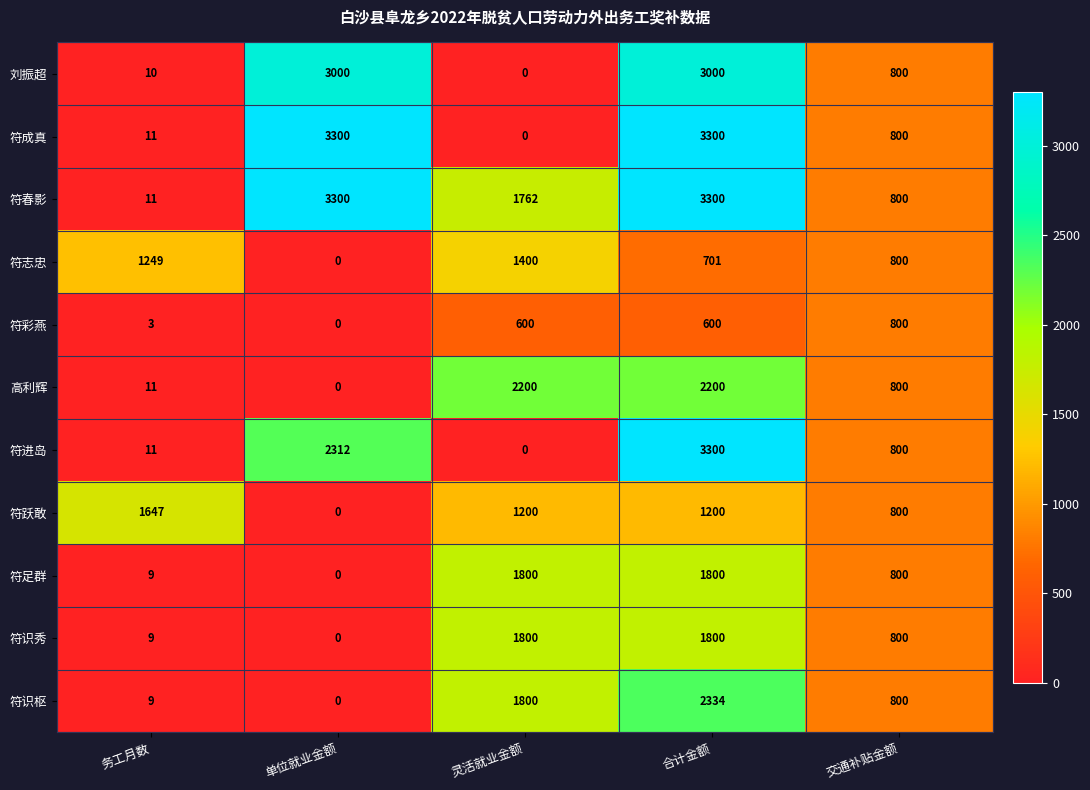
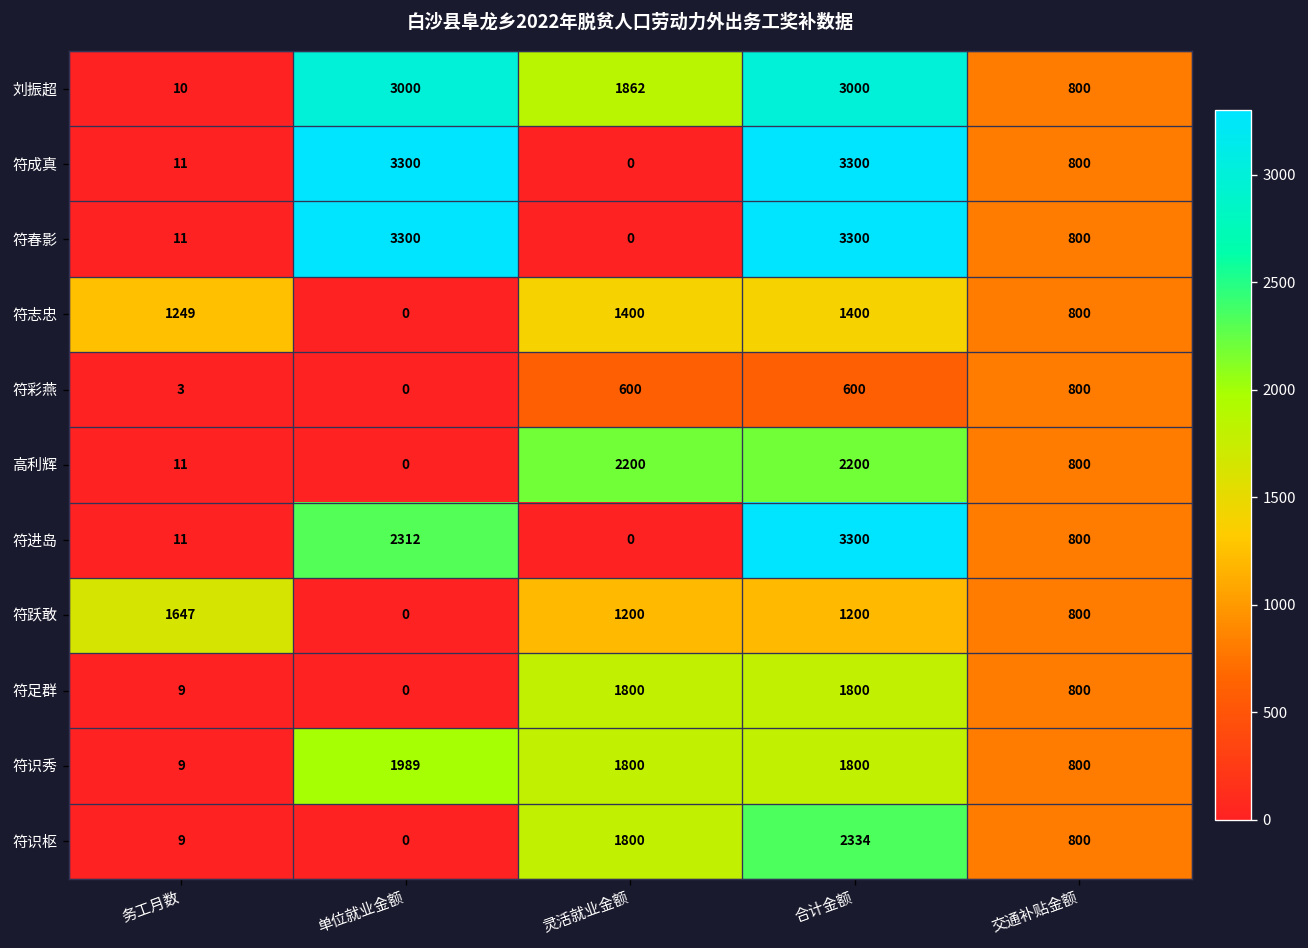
  {
    "刘振超": {
      "务工月数": 10,
      "单位就业金额": 3000,
-     "灵活就业金额": 0,
+     "灵活就业金额": 1862,
      "合计金额": 3000,
      "交通补贴金额": 800
    },
    "符成真": {
      "务工月数": 11,
      "单位就业金额": 3300,
      "灵活就业金额": 0,
      "合计金额": 3300,
      "交通补贴金额": 800
    },
    "符春影": {
      "务工月数": 11,
      "单位就业金额": 3300,
-     "灵活就业金额": 1762,
+     "灵活就业金额": 0,
      "合计金额": 3300,
      "交通补贴金额": 800
    },
    "符志忠": {
      "务工月数": 1249,
      "单位就业金额": 0,
      "灵活就业金额": 1400,
-     "合计金额": 701,
+     "合计金额": 1400,
      "交通补贴金额": 800
    },
    "符彩燕": {
      "务工月数": 3,
      "单位就业金额": 0,
      "灵活就业金额": 600,
      "合计金额": 600,
      "交通补贴金额": 800
    },
    "高利辉": {
      "务工月数": 11,
      "单位就业金额": 0,
      "灵活就业金额": 2200,
      "合计金额": 2200,
      "交通补贴金额": 800
    },
    "符进岛": {
      "务工月数": 11,
      "单位就业金额": 2312,
      "灵活就业金额": 0,
      "合计金额": 3300,
      "交通补贴金额": 800
    },
    "符跃敢": {
      "务工月数": 1647,
      "单位就业金额": 0,
      "灵活就业金额": 1200,
      "合计金额": 1200,
      "交通补贴金额": 800
    },
    "符足群": {
      "务工月数": 9,
      "单位就业金额": 0,
      "灵活就业金额": 1800,
      "合计金额": 1800,
      "交通补贴金额": 800
    },
    "符识秀": {
      "务工月数": 9,
-     "单位就业金额": 0,
+     "单位就业金额": 1989,
      "灵活就业金额": 1800,
      "合计金额": 1800,
      "交通补贴金额": 800
    },
    "符识枢": {
      "务工月数": 9,
      "单位就业金额": 0,
      "灵活就业金额": 1800,
      "合计金额": 2334,
      "交通补贴金额": 800
    }
  }
